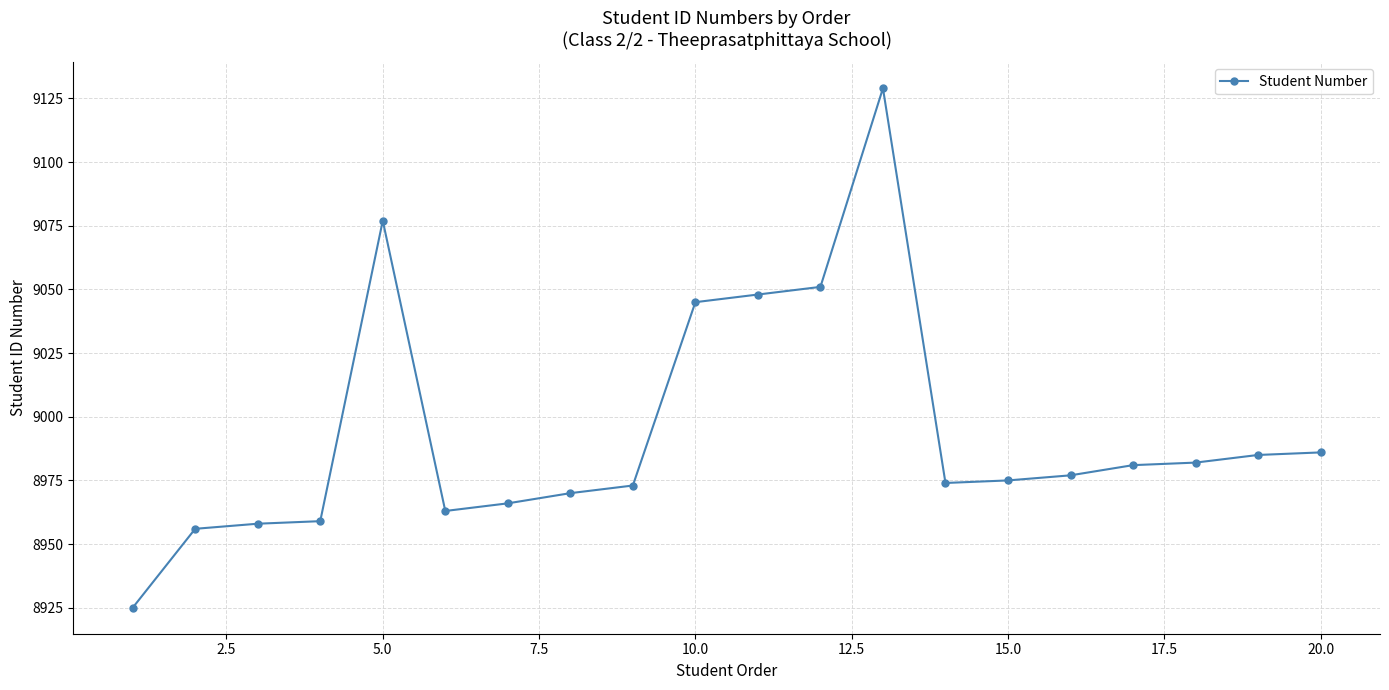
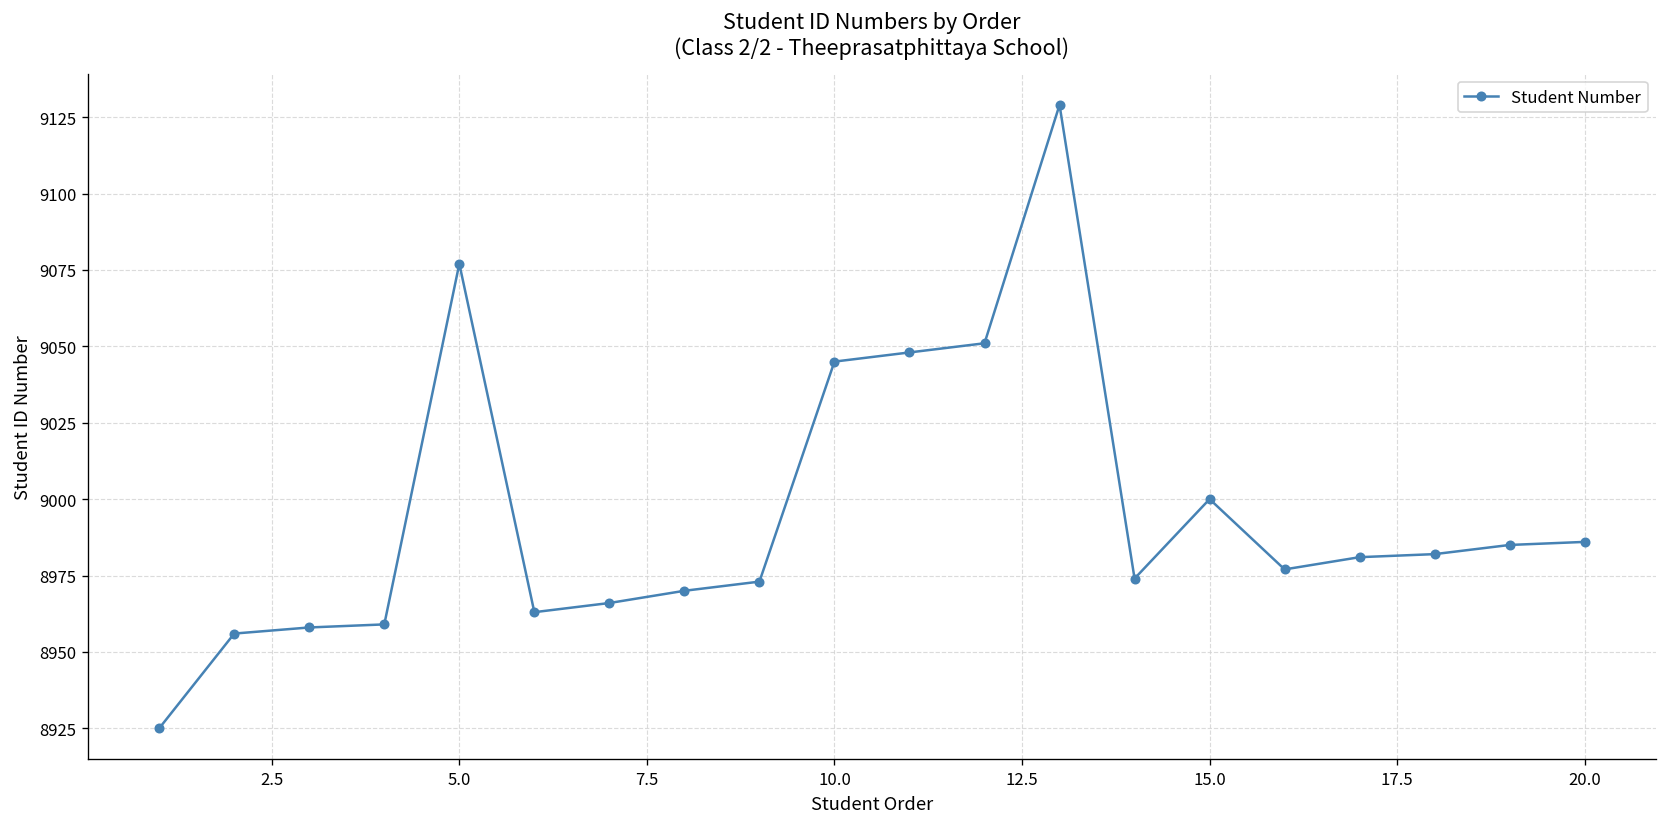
  {
    "5.0": 9077,
    "10.0": 9045,
-   "15.0": 8975,
+   "15.0": 9000,
    "20.0": 8986
  }
